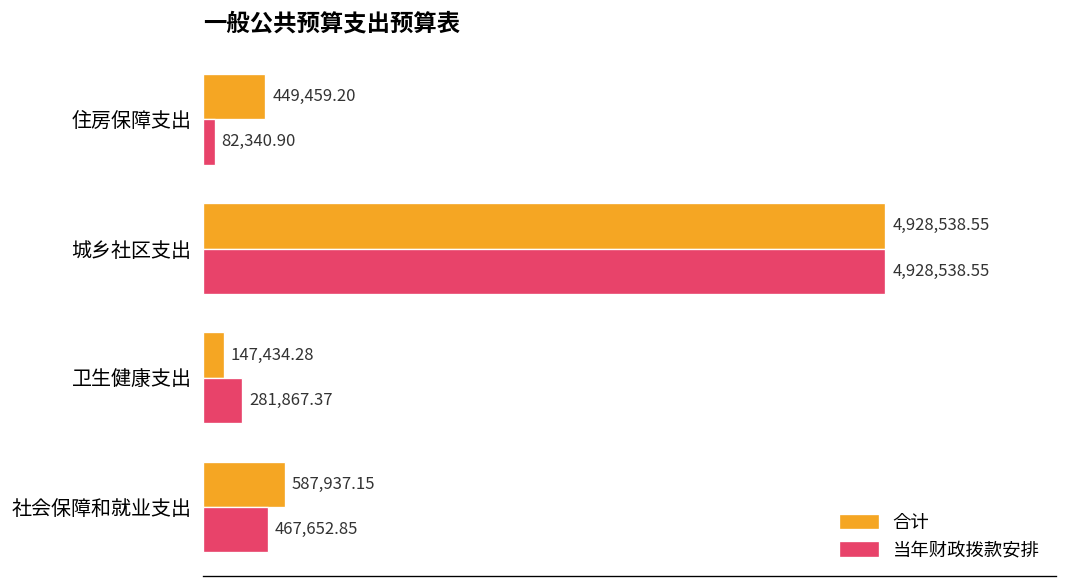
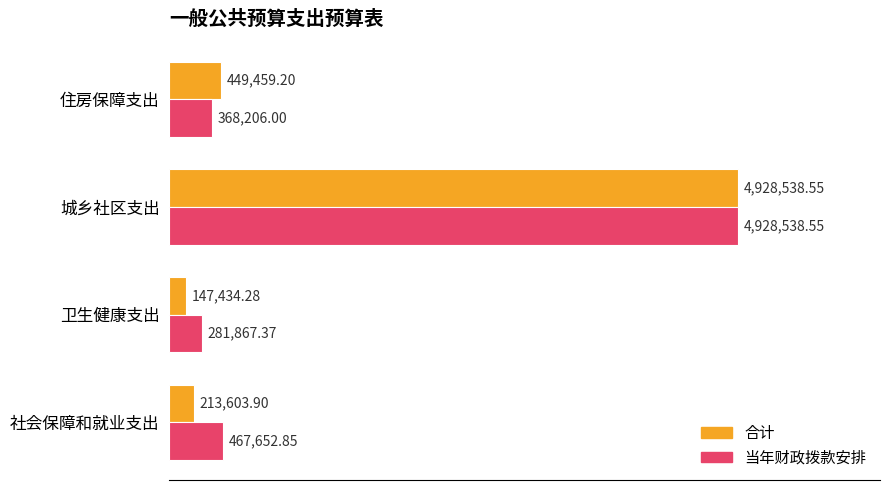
  {
    "合计": {
      "住房保障支出": "449,459.20",
      "城乡社区支出": "4,928,538.55",
      "卫生健康支出": "147,434.28",
-     "社会保障和就业支出": "587,937.15"
+     "社会保障和就业支出": "213,603.90"
    },
    "当年财政拨款安排": {
-     "住房保障支出": "82,340.90",
+     "住房保障支出": "368,206.00",
      "城乡社区支出": "4,928,538.55",
      "卫生健康支出": "281,867.37",
      "社会保障和就业支出": "467,652.85"
    }
  }
